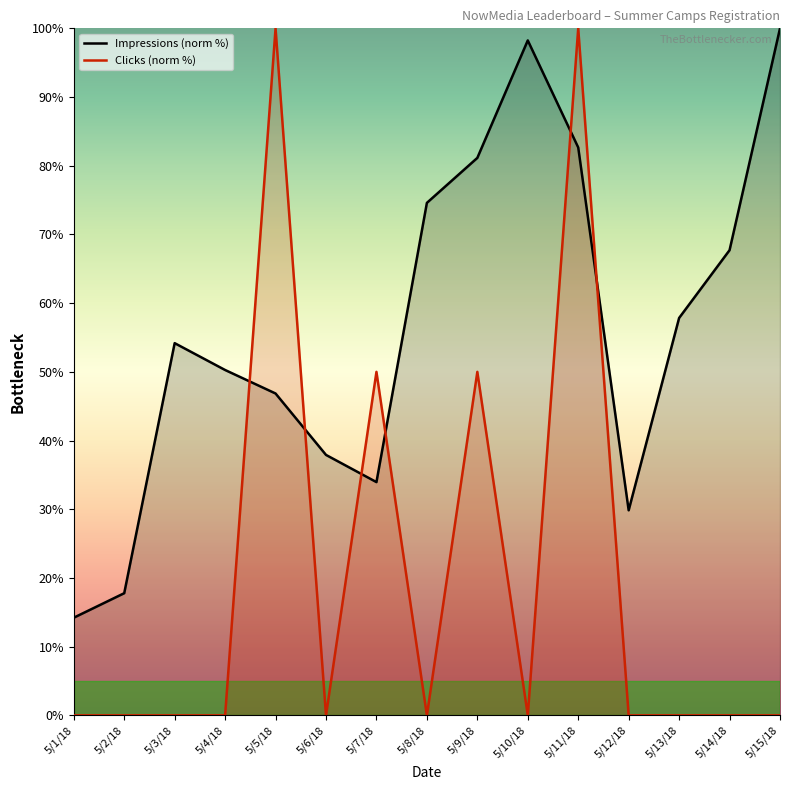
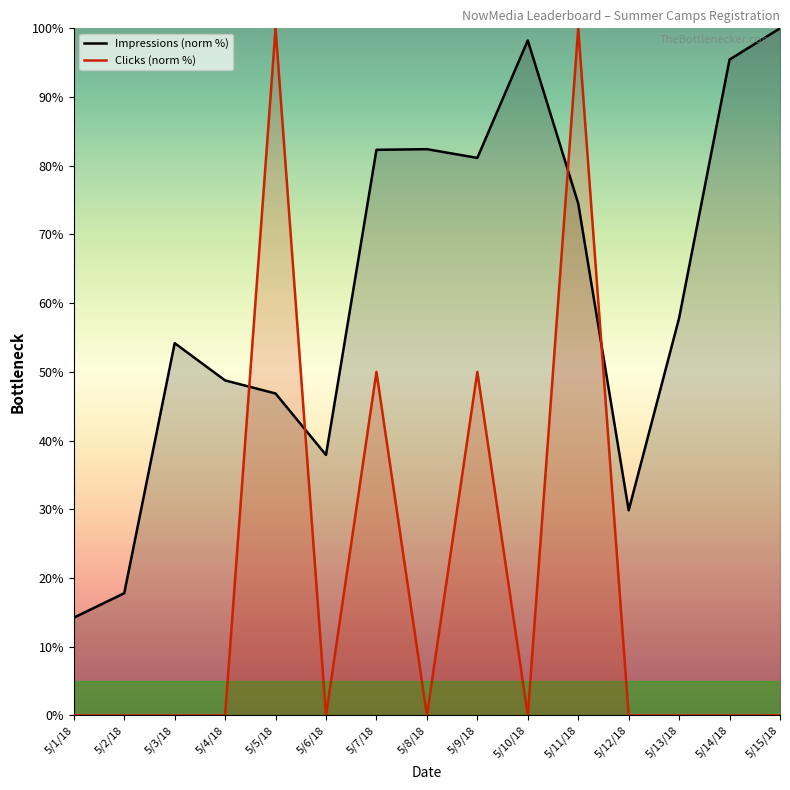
  {
    "Impressions (norm %)": {
      "5/1/18": "14%",
      "5/2/18": "18%",
      "5/3/18": "54%",
-     "5/4/18": "50%",
+     "5/4/18": "49%",
      "5/5/18": "47%",
      "5/6/18": "38%",
-     "5/7/18": "34%",
-     "5/8/18": "75%",
+     "5/7/18": "82%",
+     "5/8/18": "82%",
      "5/9/18": "81%",
      "5/10/18": "98%",
-     "5/11/18": "83%",
+     "5/11/18": "74%",
      "5/12/18": "30%",
      "5/13/18": "58%",
-     "5/14/18": "68%",
+     "5/14/18": "95%",
      "5/15/18": "100%"
    },
    "Clicks (norm %)": {
      "5/1/18": "0%",
      "5/2/18": "0%",
      "5/3/18": "0%",
      "5/4/18": "0%",
      "5/5/18": "100%",
      "5/6/18": "0%",
      "5/7/18": "50%",
      "5/8/18": "0%",
      "5/9/18": "50%",
      "5/10/18": "0%",
      "5/11/18": "100%",
      "5/12/18": "0%",
      "5/13/18": "0%",
      "5/14/18": "0%",
      "5/15/18": "0%"
    }
  }
